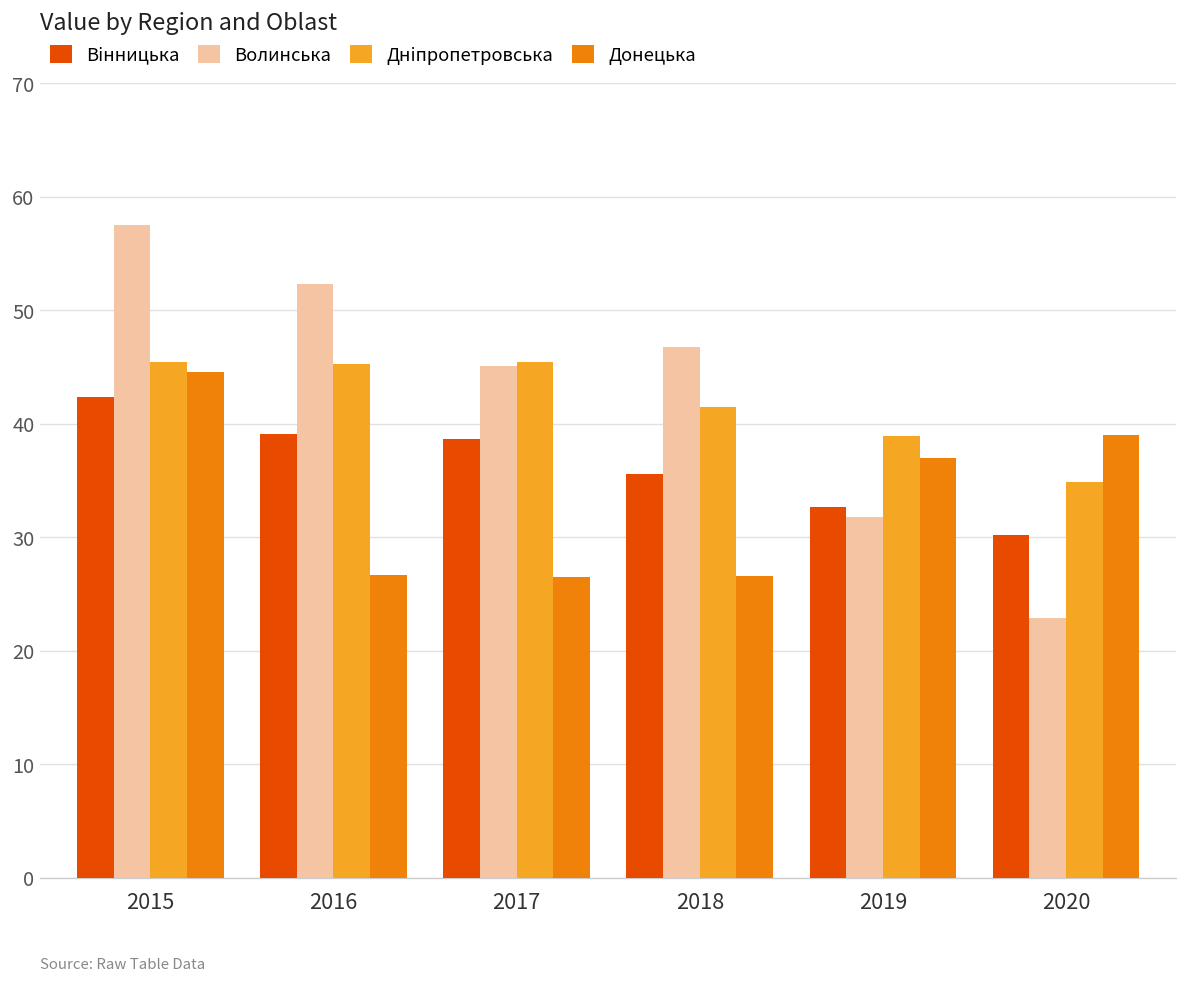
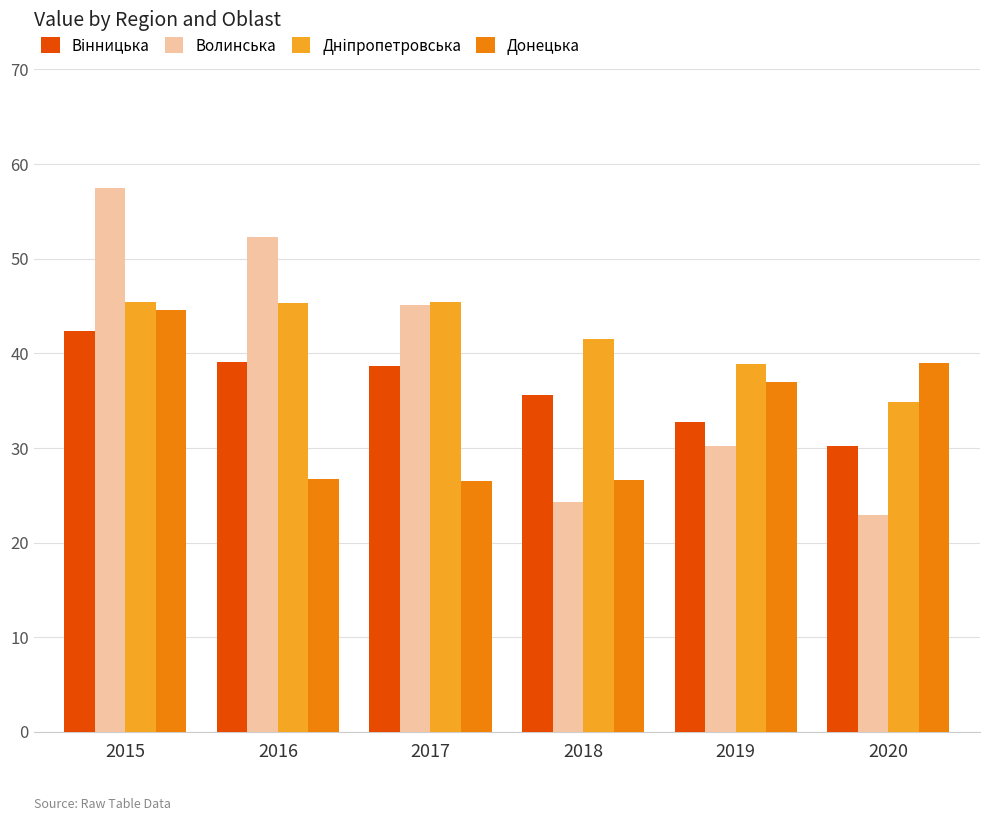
  {
    "Волинська": {
      "2015": 58,
      "2016": 52,
      "2017": 45,
-     "2018": 47,
-     "2019": 32,
+     "2018": 24,
+     "2019": 30,
      "2020": 23
    }
  }
